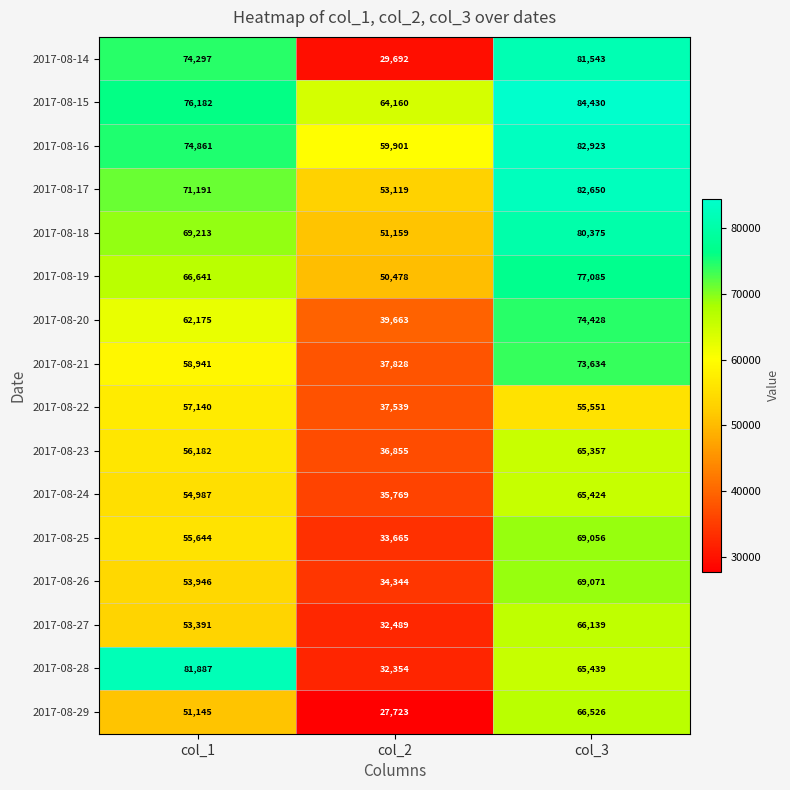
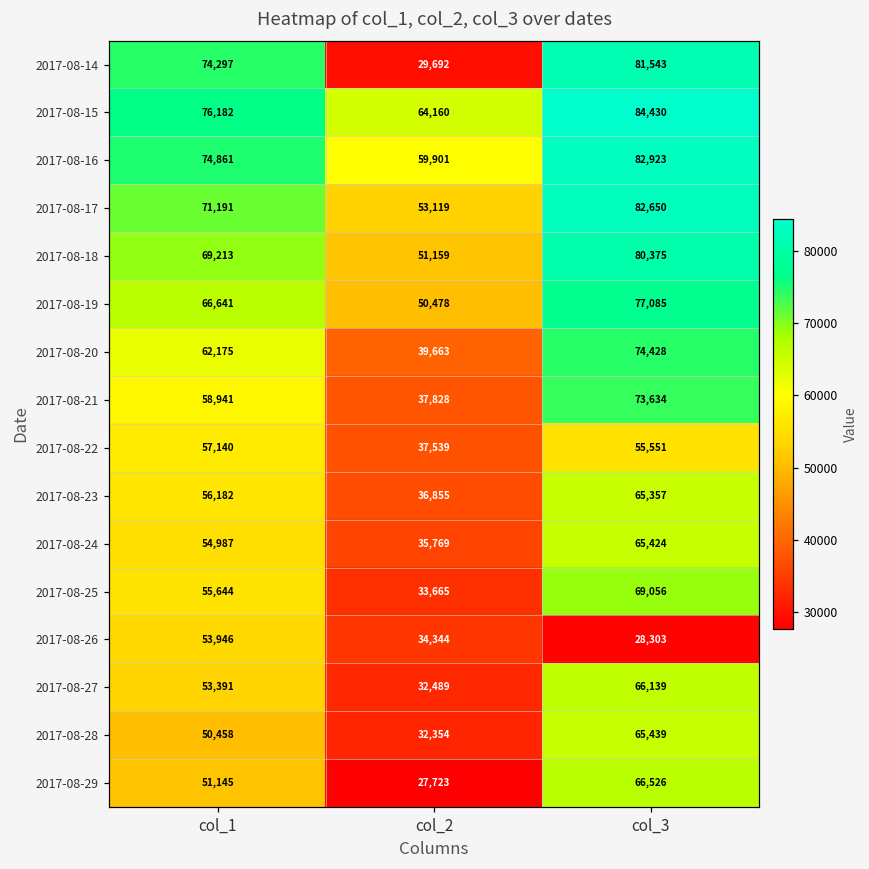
  {
    "2017-08-14": {
      "col_1": "74,297",
      "col_2": "29,692",
      "col_3": "81,543"
    },
    "2017-08-15": {
      "col_1": "76,182",
      "col_2": "64,160",
      "col_3": "84,430"
    },
    "2017-08-16": {
      "col_1": "74,861",
      "col_2": "59,901",
      "col_3": "82,923"
    },
    "2017-08-17": {
      "col_1": "71,191",
      "col_2": "53,119",
      "col_3": "82,650"
    },
    "2017-08-18": {
      "col_1": "69,213",
      "col_2": "51,159",
      "col_3": "80,375"
    },
    "2017-08-19": {
      "col_1": "66,641",
      "col_2": "50,478",
      "col_3": "77,085"
    },
    "2017-08-20": {
      "col_1": "62,175",
      "col_2": "39,663",
      "col_3": "74,428"
    },
    "2017-08-21": {
      "col_1": "58,941",
      "col_2": "37,828",
      "col_3": "73,634"
    },
    "2017-08-22": {
      "col_1": "57,140",
      "col_2": "37,539",
      "col_3": "55,551"
    },
    "2017-08-23": {
      "col_1": "56,182",
      "col_2": "36,855",
      "col_3": "65,357"
    },
    "2017-08-24": {
      "col_1": "54,987",
      "col_2": "35,769",
      "col_3": "65,424"
    },
    "2017-08-25": {
      "col_1": "55,644",
      "col_2": "33,665",
      "col_3": "69,056"
    },
    "2017-08-26": {
      "col_1": "53,946",
      "col_2": "34,344",
-     "col_3": "69,071"
+     "col_3": "28,303"
    },
    "2017-08-27": {
      "col_1": "53,391",
      "col_2": "32,489",
      "col_3": "66,139"
    },
    "2017-08-28": {
-     "col_1": "81,887",
+     "col_1": "50,458",
      "col_2": "32,354",
      "col_3": "65,439"
    },
    "2017-08-29": {
      "col_1": "51,145",
      "col_2": "27,723",
      "col_3": "66,526"
    }
  }
